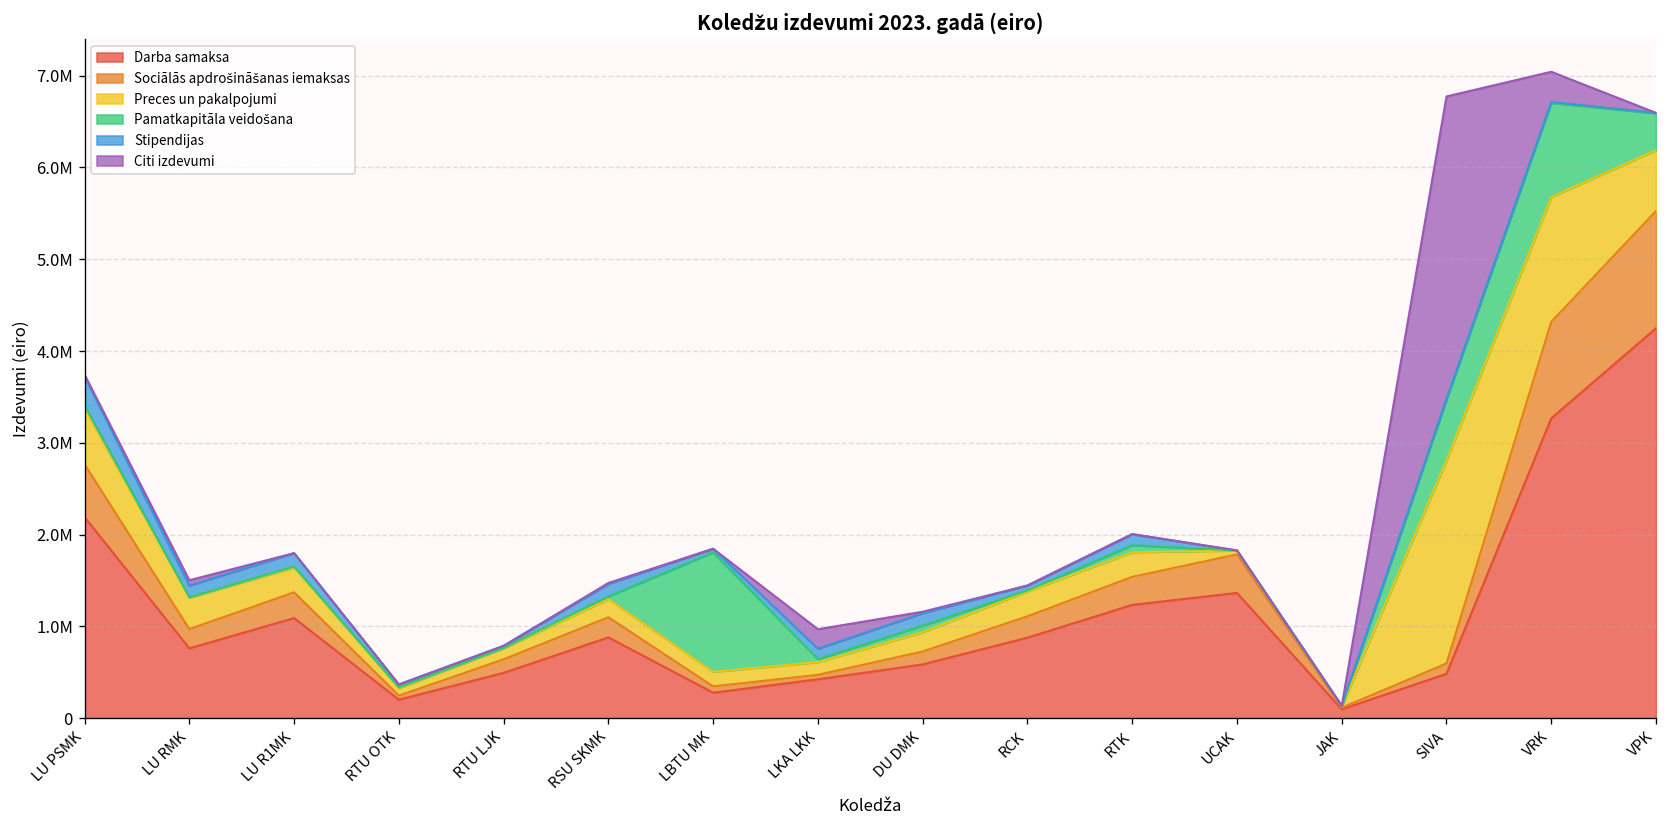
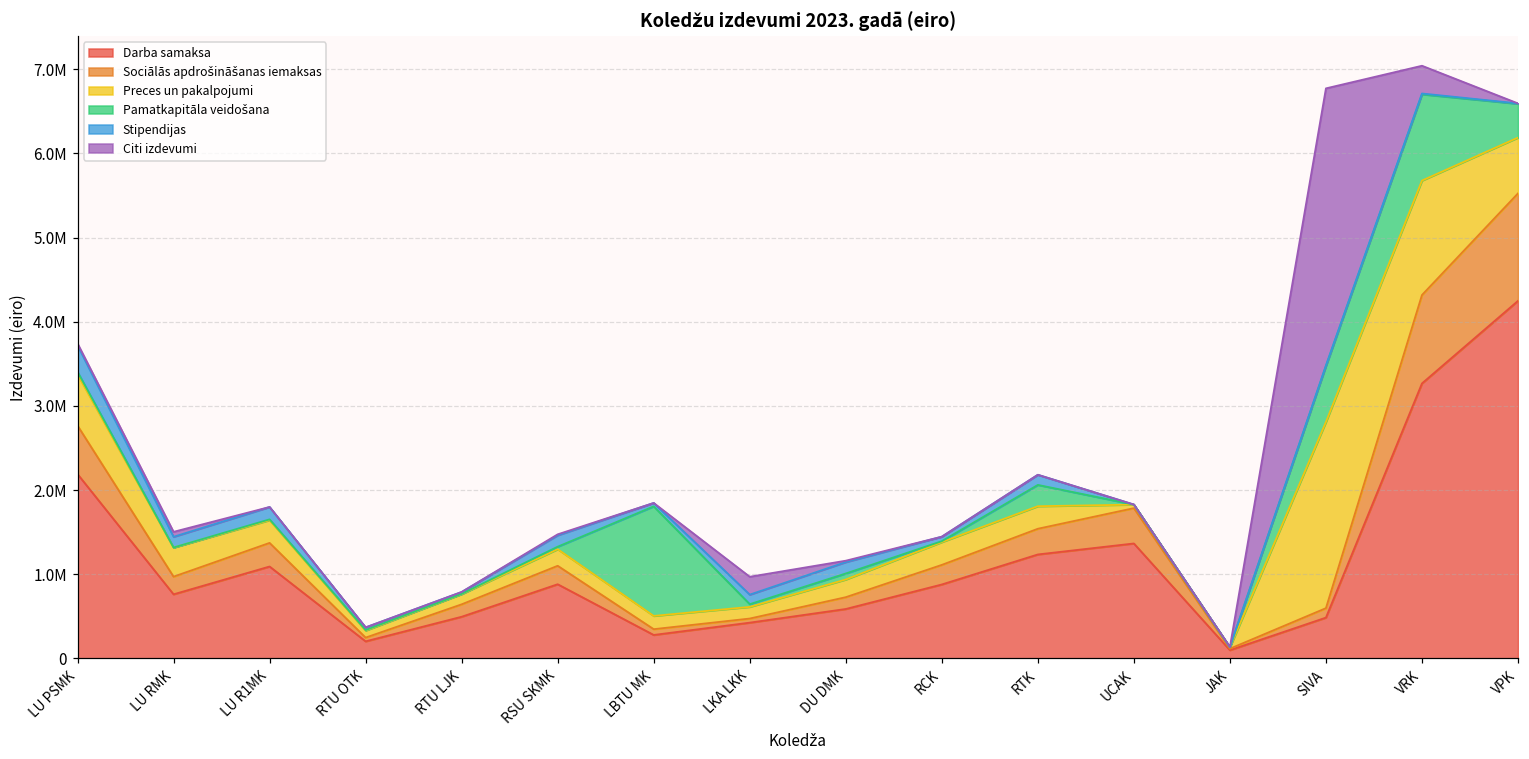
  {
    "Preces un pakalpojumi": {
      "LBTU MK": 200000,
      "DU DMK": 200000,
      "RTK": 300000,
      "SIVA": 2200000,
      "VRK": 1400000,
      "VPK": 700000
    },
    "Pamatkapitāla veidošana": {
      "LBTU MK": 1300000,
      "DU DMK": 100000,
-     "RTK": 100000
+     "RTK": 300000
    },
    "Stipendijas": {
      "LU RMK": 100000,
      "LKA LKK": 100000
    },
    "Citi izdevumi": {
      "LU RMK": 100000,
      "LKA LKK": 200000,
      "SIVA": 3300000,
      "VRK": 300000
    }
  }
